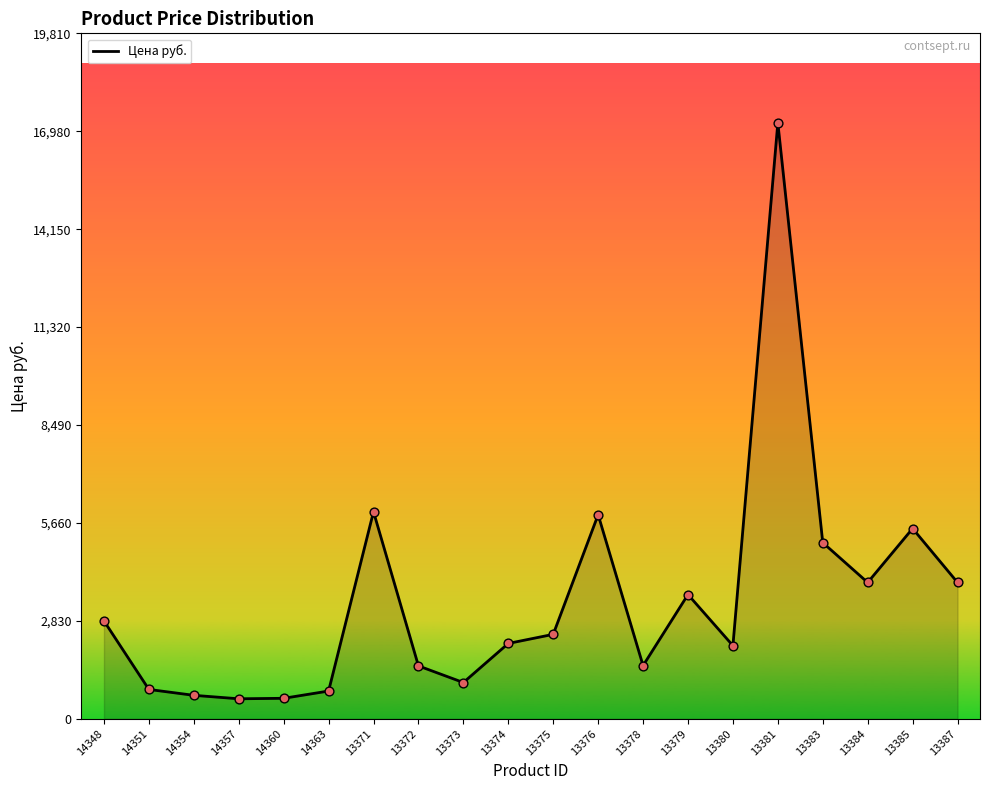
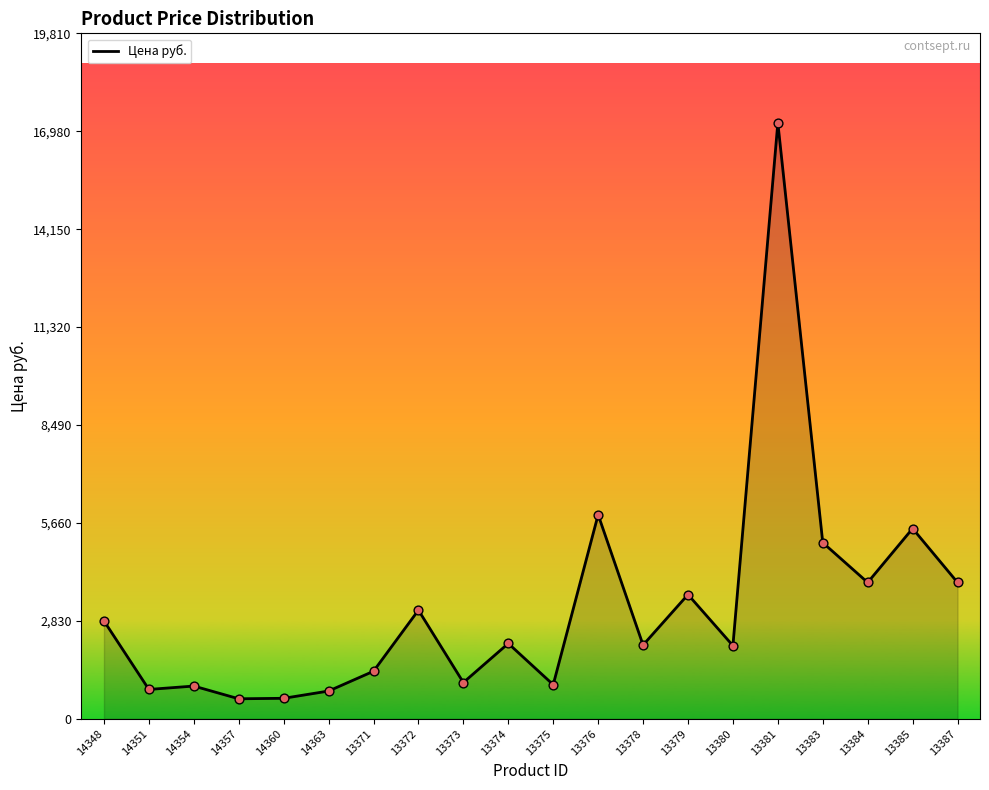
  {
    "14348": "2,800",
    "14351": "800",
-   "14354": "700",
+   "14354": "900",
    "14357": "600",
    "14360": "600",
    "14363": "800",
-   "13371": "6,000",
-   "13372": "1,500",
+   "13371": "1,400",
+   "13372": "3,100",
    "13373": "1,000",
    "13374": "2,200",
-   "13375": "2,400",
+   "13375": "1,000",
    "13376": "5,900",
-   "13378": "1,500",
+   "13378": "2,100",
    "13379": "3,600",
    "13380": "2,100",
    "13381": "17,200",
    "13383": "5,100",
    "13384": "3,900",
    "13385": "5,500",
    "13387": "3,900"
  }
